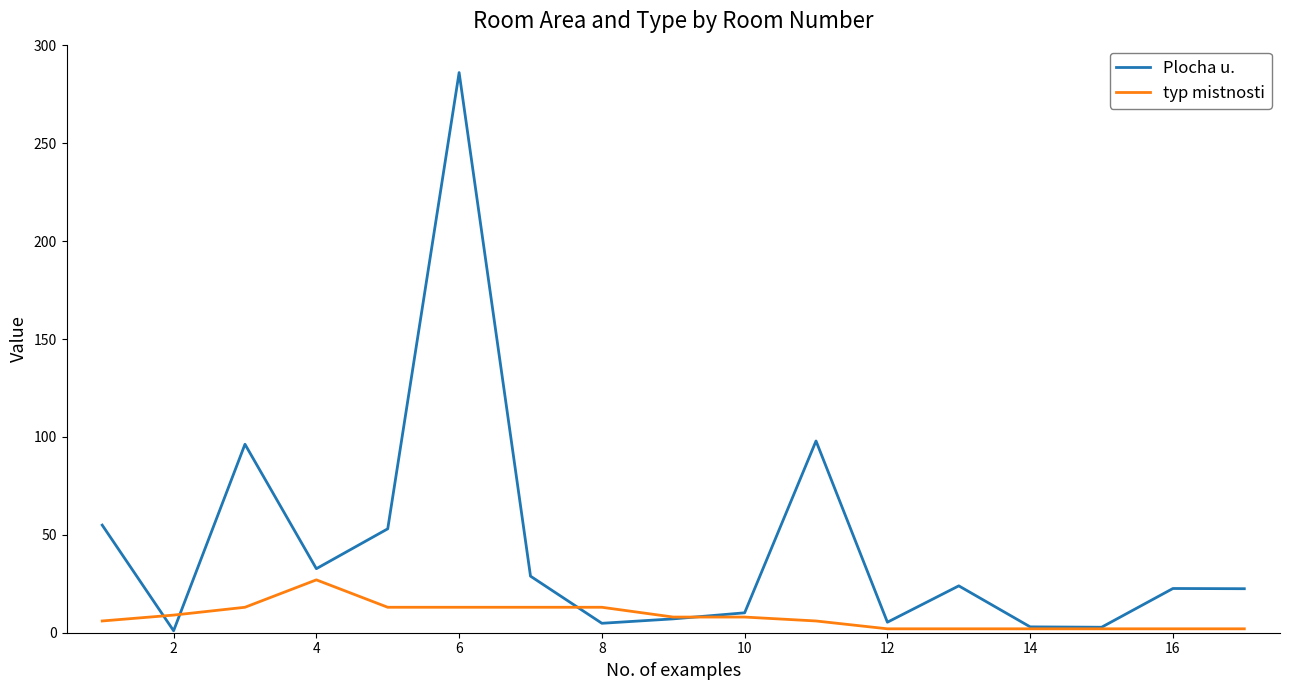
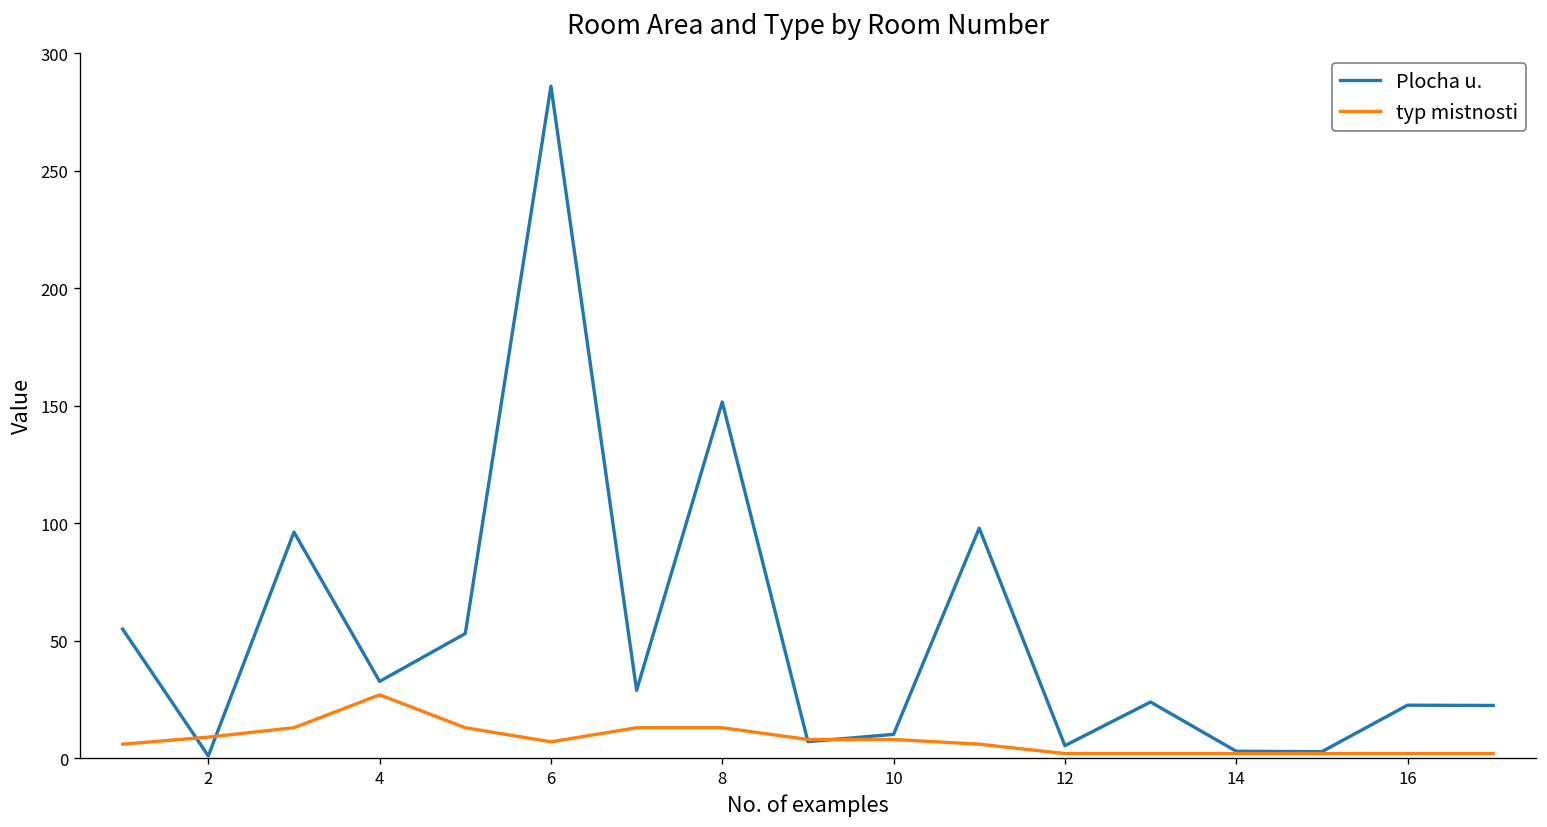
  {
    "Plocha u.": {
      "2": 1,
      "4": 33,
      "6": 286,
-     "8": 5,
+     "8": 152,
      "10": 10,
      "12": 5,
      "16": 23
    },
    "typ mistnosti": {
      "2": 9,
      "4": 27,
-     "6": 13,
+     "6": 7,
      "8": 13,
      "10": 8,
      "12": 2,
      "16": 2
    }
  }
